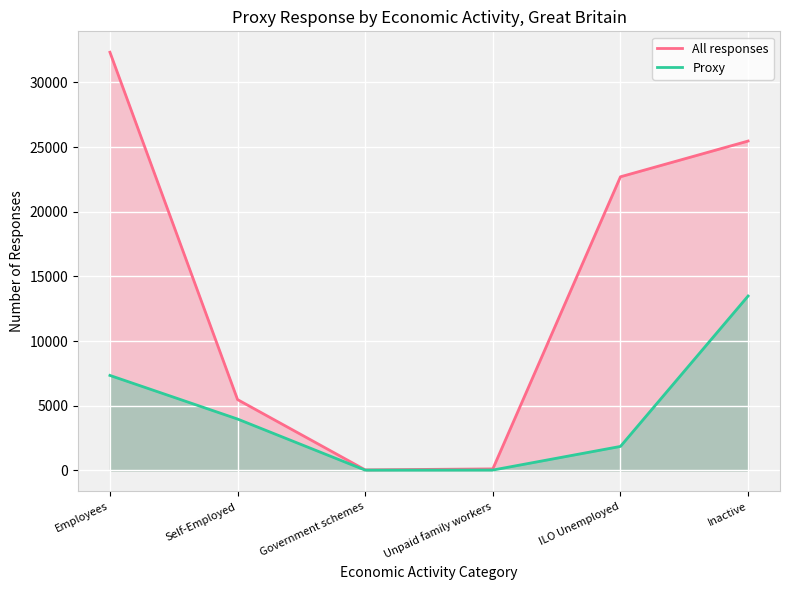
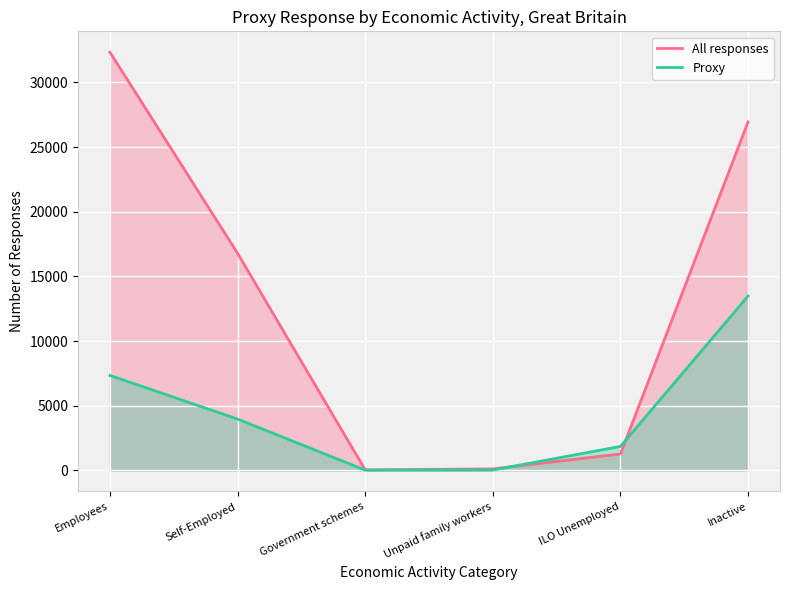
  {
    "All responses": {
      "Employees": 32300,
-     "Self-Employed": 5500,
-     "ILO Unemployed": 22700,
-     "Inactive": 25500
+     "Self-Employed": 16800,
+     "ILO Unemployed": 1300,
+     "Inactive": 27000
    },
    "Proxy": {
      "Employees": 7300,
      "Self-Employed": 4000,
      "ILO Unemployed": 1900,
      "Inactive": 13500
    }
  }
